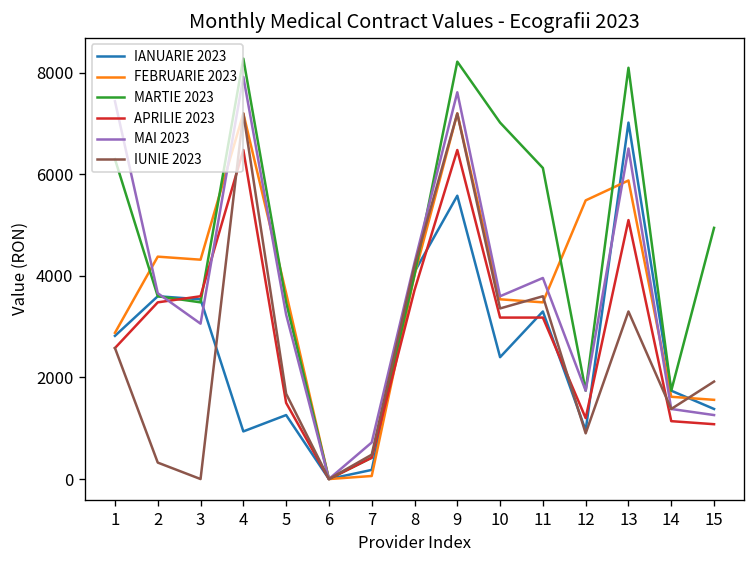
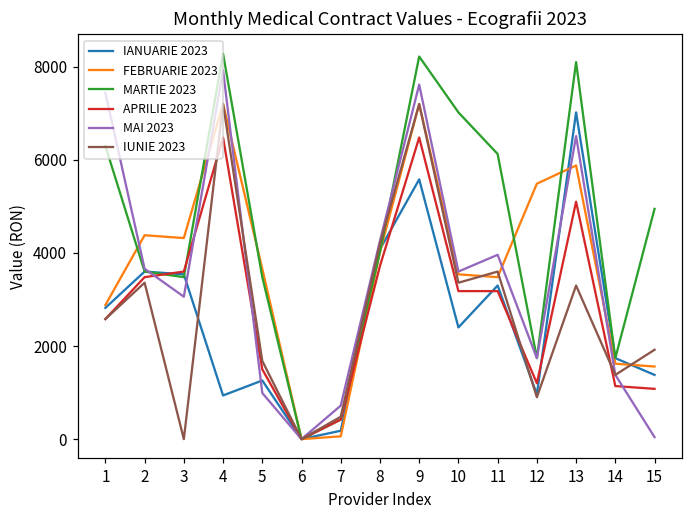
  {
    "IANUARIE 2023": {
      "1": 2800,
      "4": 900,
      "5": 1300,
      "7": 200,
      "9": 5600,
      "10": 2400,
      "11": 3300,
      "13": 7000,
      "15": 1400
    },
    "FEBRUARIE 2023": {
      "1": 2900,
      "2": 4400,
      "3": 4300,
      "5": 3700,
      "7": 100,
      "11": 3500,
      "12": 5500,
      "13": 5900,
      "14": 1600,
      "15": 1600
    },
    "MARTIE 2023": {
      "3": 3500,
      "4": 8300,
      "5": 3500,
      "9": 8200,
      "10": 7000,
      "11": 6100,
      "13": 8100,
      "15": 4900
    },
    "APRILIE 2023": {
      "2": 3500,
      "4": 6500,
      "5": 1500,
      "8": 3700,
      "9": 6500,
      "10": 3200,
      "11": 3200,
      "12": 1200,
      "13": 5100,
      "14": 1100,
      "15": 1100
    },
    "MAI 2023": {
      "2": 3700,
      "3": 3100,
      "4": 7900,
-     "5": 3200,
+     "5": 1000,
      "7": 700,
      "9": 7600,
      "11": 4000,
      "13": 6500,
-     "15": 1300
+     "15": 0
    },
    "IUNIE 2023": {
-     "2": 300,
+     "2": 3400,
      "3": 0,
      "5": 1700,
      "10": 3400,
      "11": 3600,
      "13": 3300,
      "15": 1900
    }
  }
